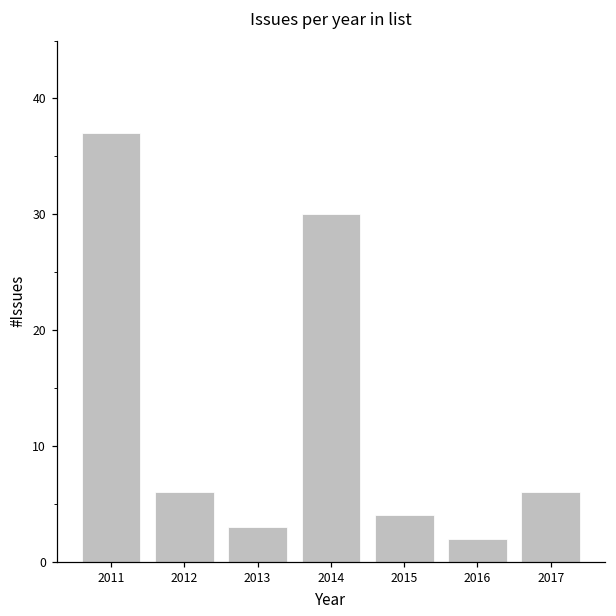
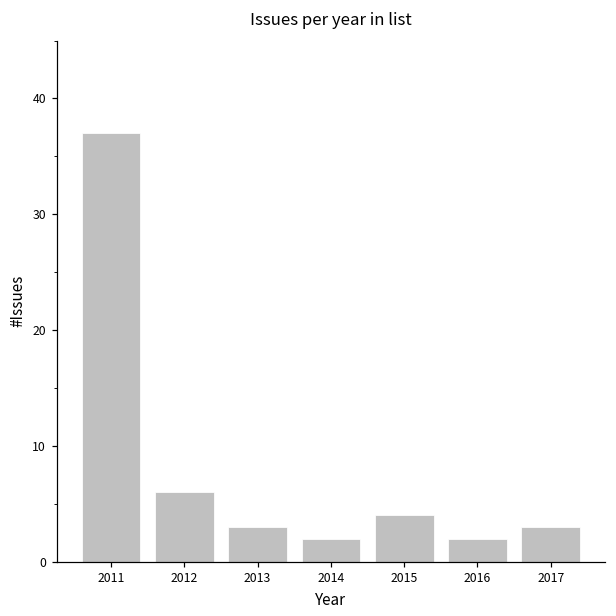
  {
    "2011": 37,
    "2012": 6,
    "2013": 3,
-   "2014": 30,
+   "2014": 2,
    "2015": 4,
    "2016": 2,
-   "2017": 6
+   "2017": 3
  }
